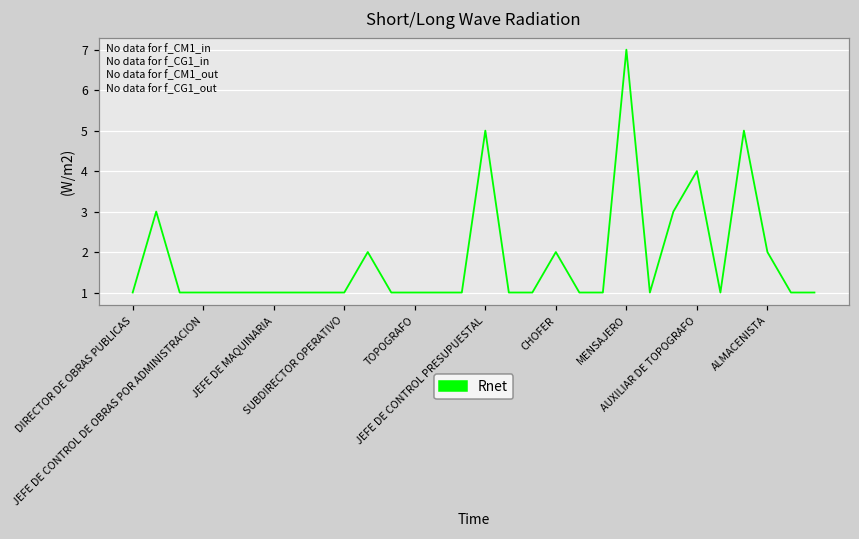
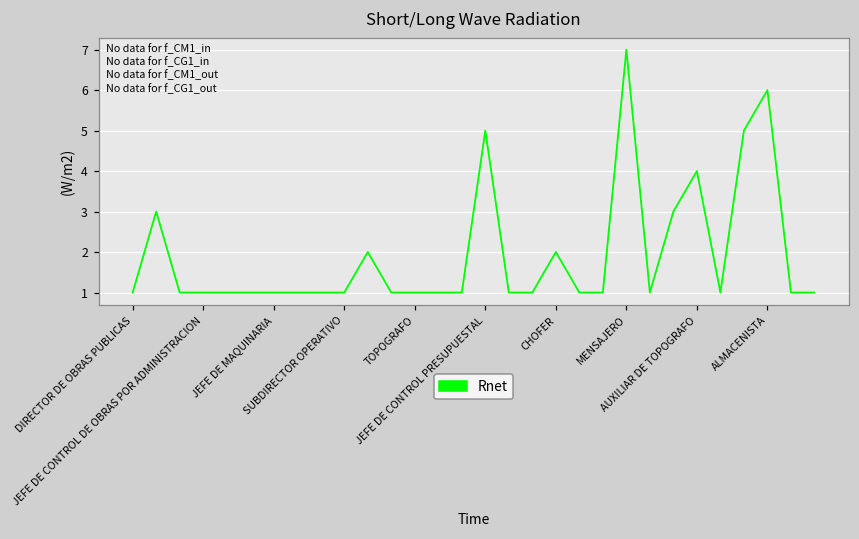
  {
    "DIRECTOR DE OBRAS PUBLICAS": 1,
    "JEFE DE CONTROL DE OBRAS POR ADMINISTRACION": 1,
    "JEFE DE MAQUINARIA": 1,
    "SUBDIRECTOR OPERATIVO": 1,
    "TOPOGRAFO": 1,
    "JEFE DE CONTROL PRESUPUESTAL": 5,
    "CHOFER": 2,
    "MENSAJERO": 7,
    "AUXILIAR DE TOPOGRAFO": 4,
-   "ALMACENISTA": 2
+   "ALMACENISTA": 6
  }
